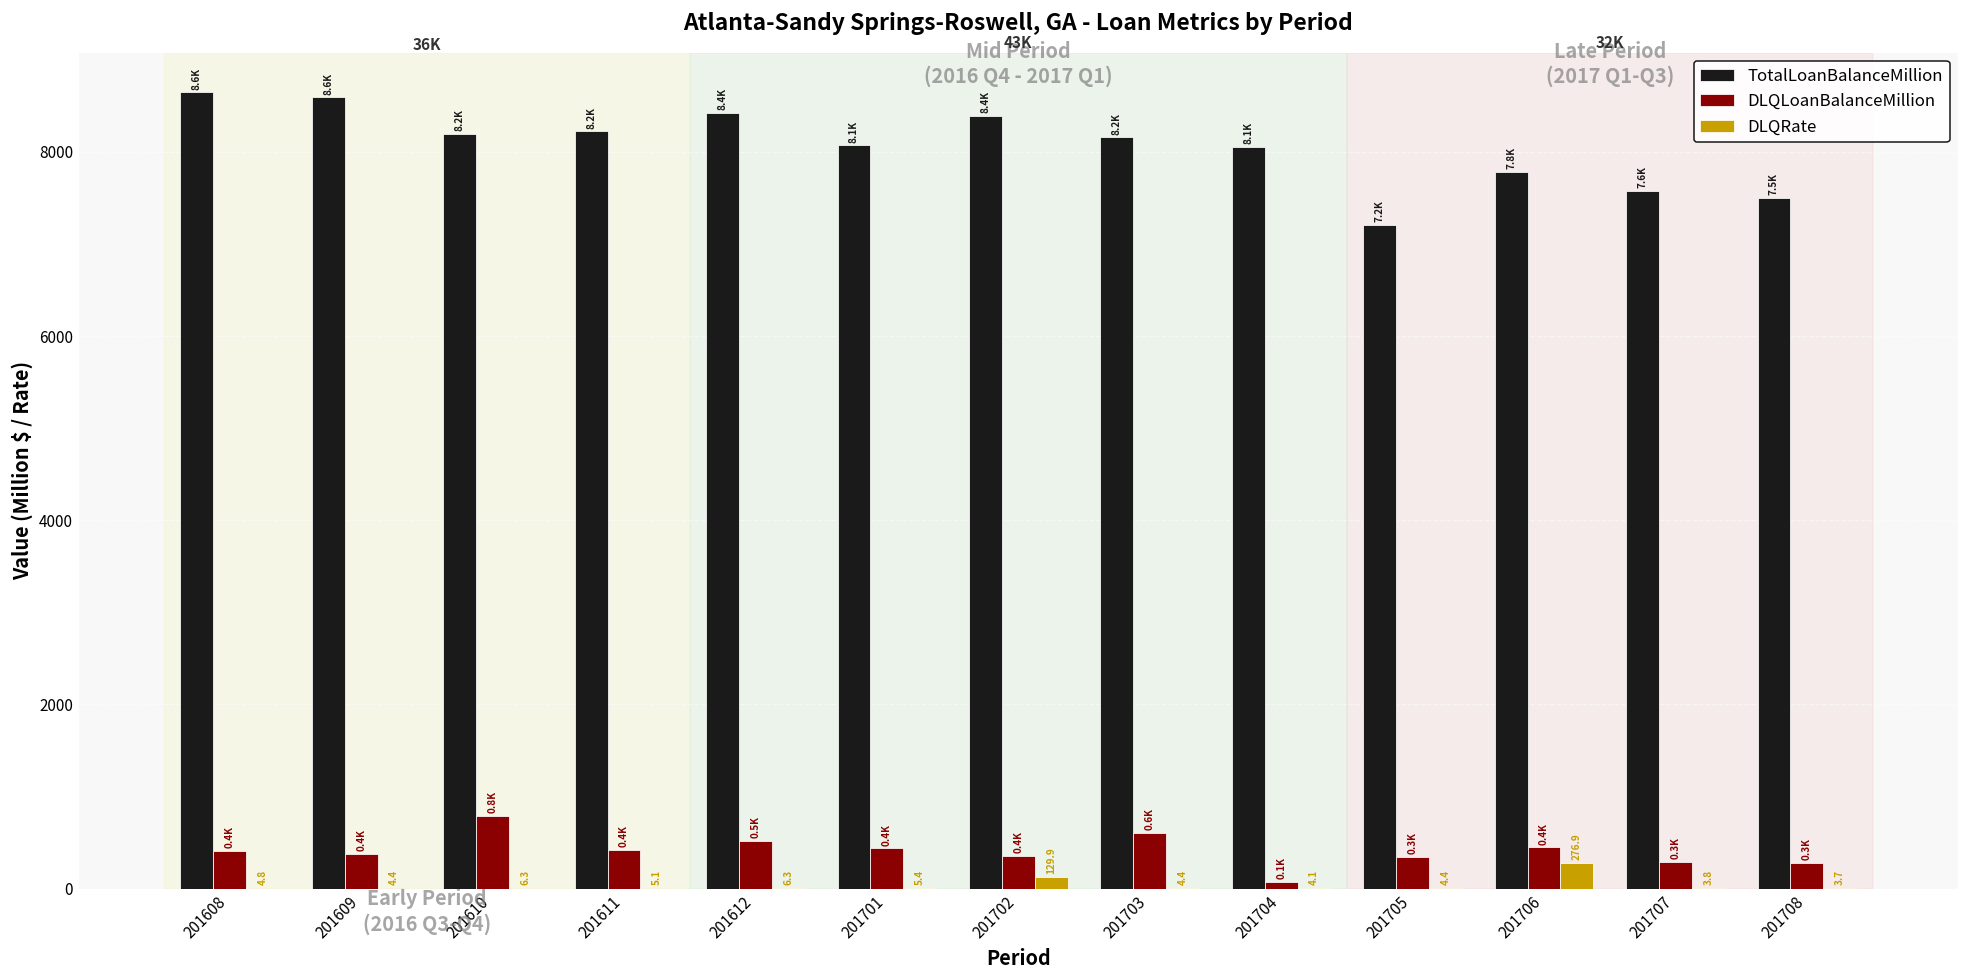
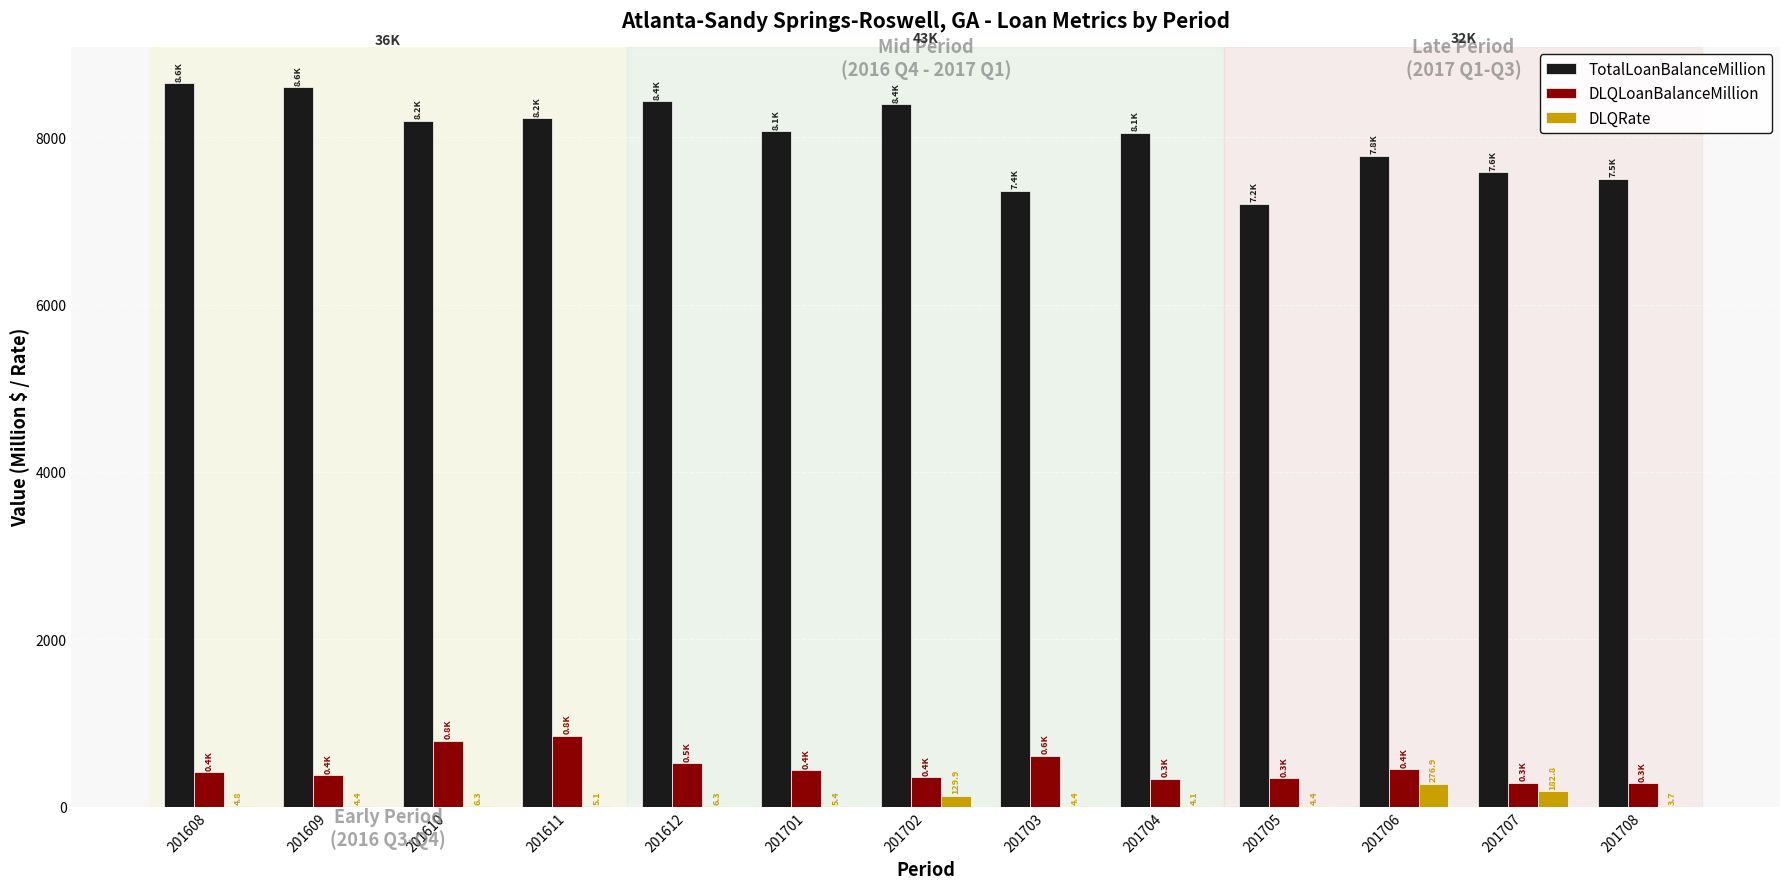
  {
    "TotalLoanBalanceMillion": {
      "201608": "8.6K",
      "201609": "8.6K",
      "201610": "8.2K",
      "201611": "8.2K",
      "201612": "8.4K",
      "201701": "8.1K",
      "201702": "8.4K",
-     "201703": "8.2K",
+     "201703": "7.4K",
      "201704": "8.1K",
      "201705": "7.2K",
      "201706": "7.8K",
      "201707": "7.6K",
      "201708": "7.5K"
    },
    "DLQLoanBalanceMillion": {
      "201608": "0.4K",
      "201609": "0.4K",
      "201610": "0.8K",
-     "201611": "0.4K",
+     "201611": "0.8K",
      "201612": "0.5K",
      "201701": "0.4K",
      "201702": "0.4K",
      "201703": "0.6K",
-     "201704": "0.1K",
+     "201704": "0.3K",
      "201705": "0.3K",
      "201706": "0.4K",
      "201707": "0.3K",
      "201708": "0.3K"
    },
    "DLQRate": {
      "201608": "4.8",
      "201609": "4.4",
      "201610": "6.3",
      "201611": "5.1",
      "201612": "6.3",
      "201701": "5.4",
      "201702": "129.9",
      "201703": "4.4",
      "201704": "4.1",
      "201705": "4.4",
      "201706": "276.9",
-     "201707": "3.8",
+     "201707": "182.8",
      "201708": "3.7"
    }
  }
